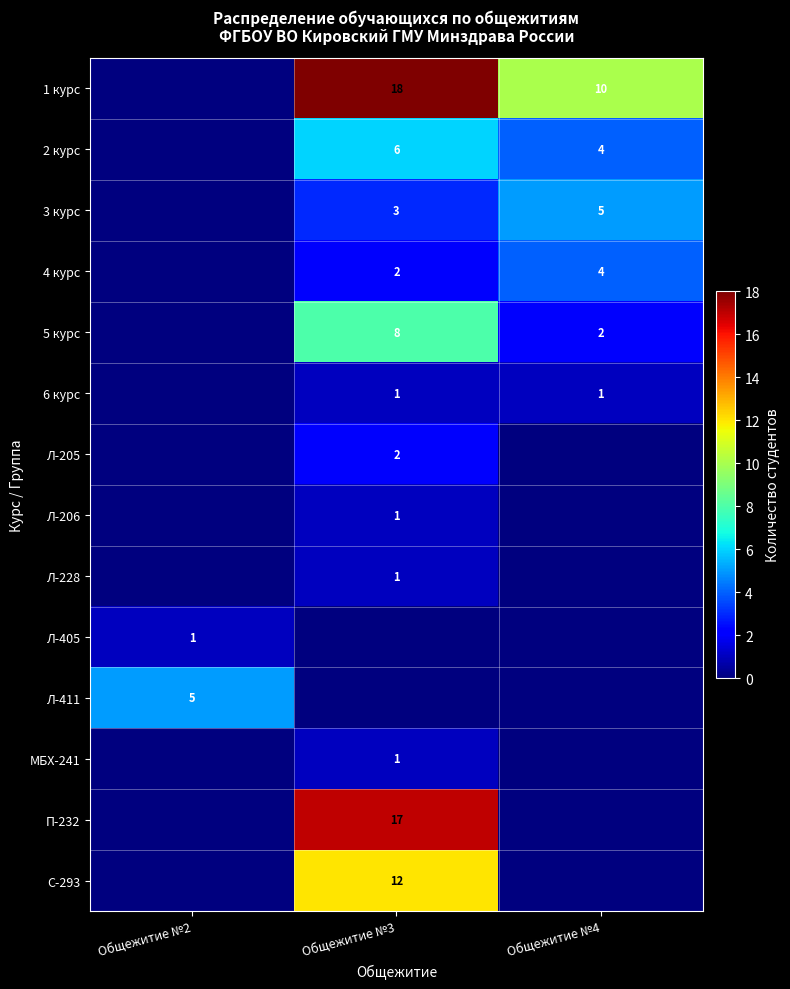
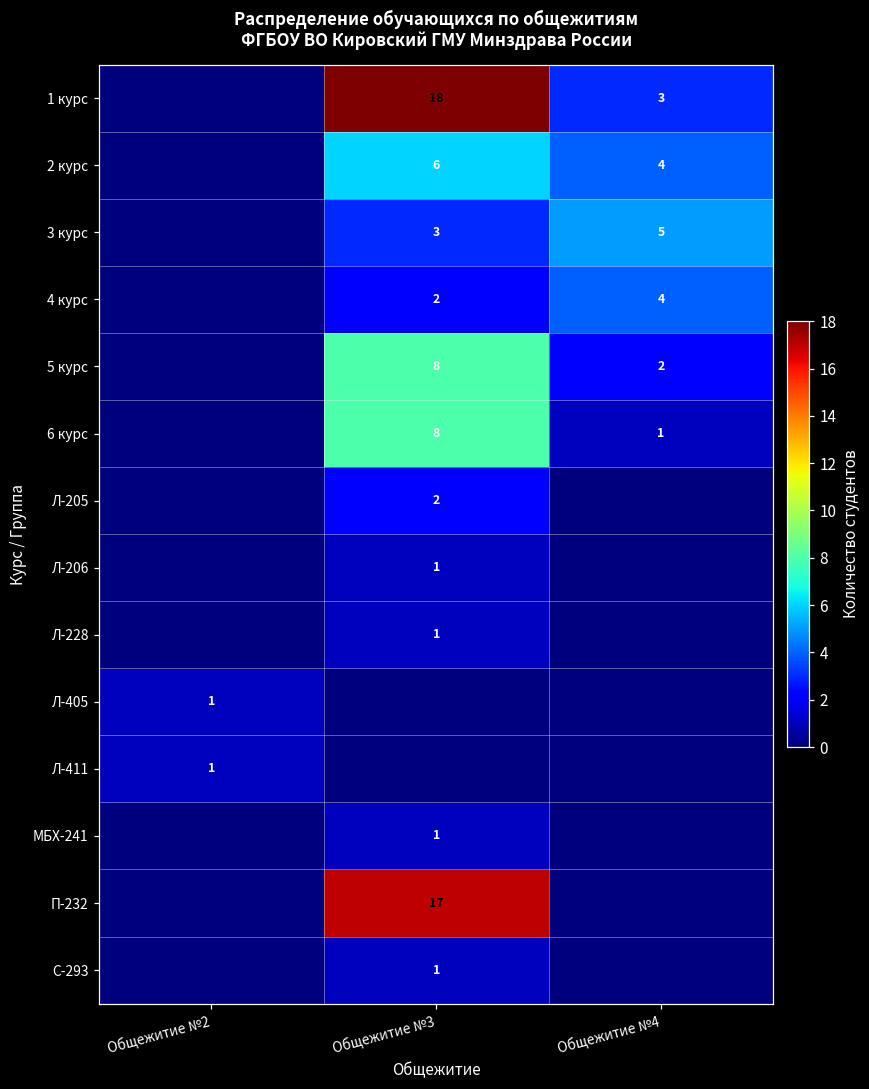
  {
    "1 курс": {
      "Общежитие №3": 18,
-     "Общежитие №4": 10
+     "Общежитие №4": 3
    },
    "2 курс": {
      "Общежитие №3": 6,
      "Общежитие №4": 4
    },
    "3 курс": {
      "Общежитие №3": 3,
      "Общежитие №4": 5
    },
    "4 курс": {
      "Общежитие №3": 2,
      "Общежитие №4": 4
    },
    "5 курс": {
      "Общежитие №3": 8,
      "Общежитие №4": 2
    },
    "6 курс": {
-     "Общежитие №3": 1,
+     "Общежитие №3": 8,
      "Общежитие №4": 1
    },
    "Л-205": {
      "Общежитие №3": 2
    },
    "Л-206": {
      "Общежитие №3": 1
    },
    "Л-228": {
      "Общежитие №3": 1
    },
    "Л-405": {
      "Общежитие №2": 1
    },
    "Л-411": {
-     "Общежитие №2": 5
+     "Общежитие №2": 1
    },
    "МБХ-241": {
      "Общежитие №3": 1
    },
    "П-232": {
      "Общежитие №3": 17
    },
    "С-293": {
-     "Общежитие №3": 12
+     "Общежитие №3": 1
    }
  }
